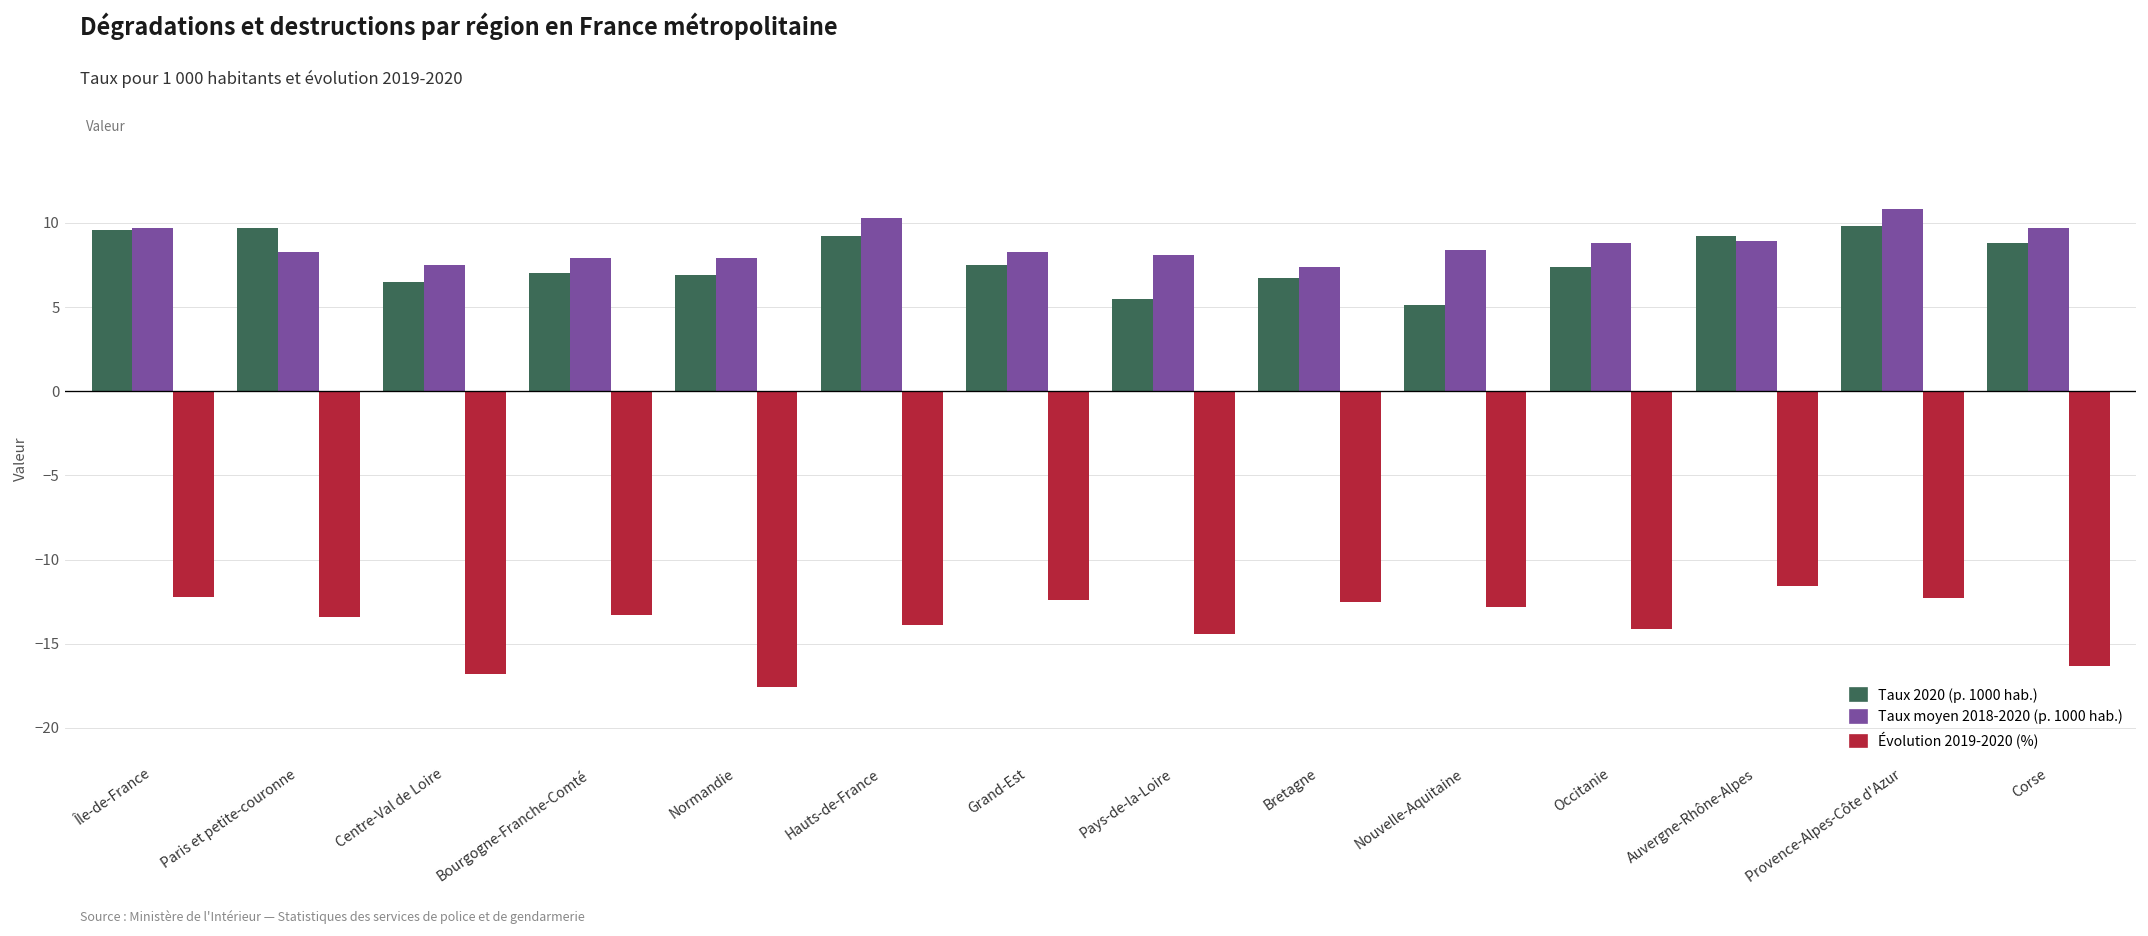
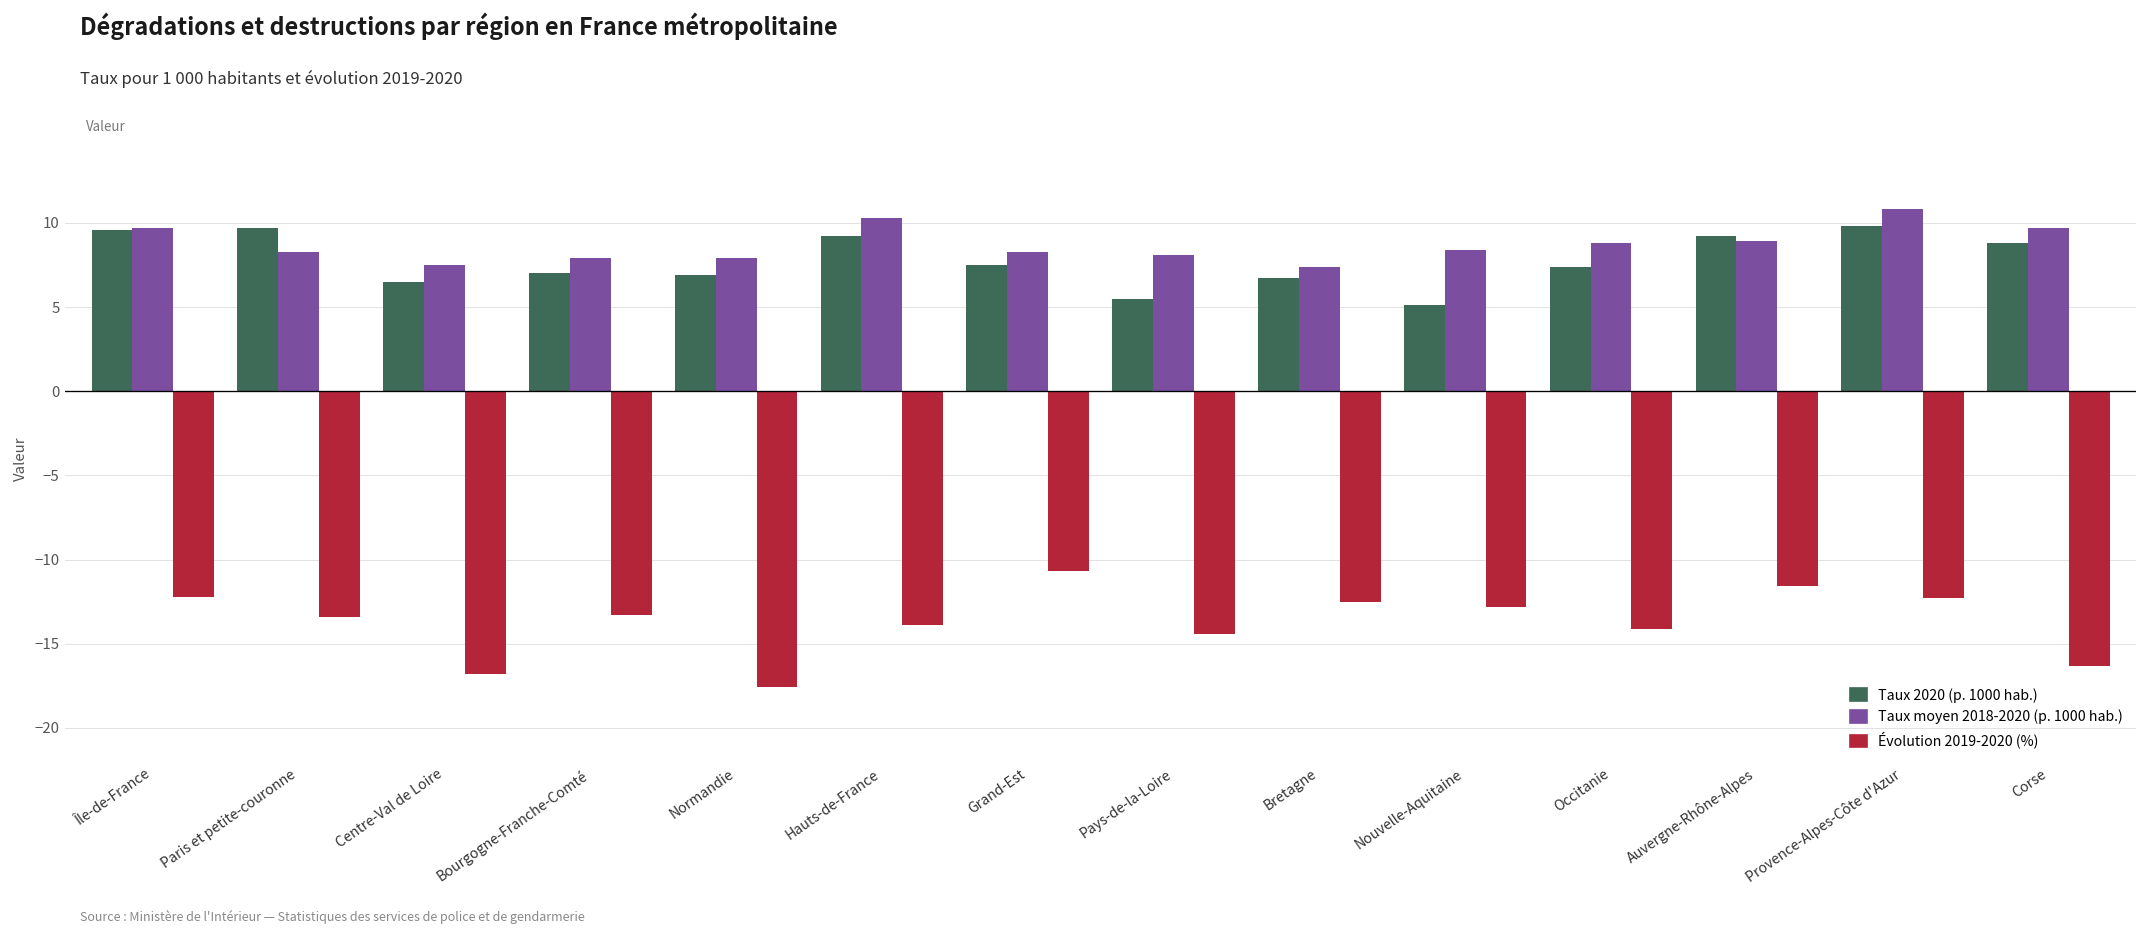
  {
    "Taux 2020 (p. 1000 hab.)": {
      "Île-de-France": 9.6,
      "Paris et petite-couronne": 9.7,
      "Centre-Val de Loire": 6.5,
      "Bourgogne-Franche-Comté": 7.0,
      "Normandie": 6.9,
      "Hauts-de-France": 9.2,
      "Grand-Est": 7.5,
      "Pays-de-la-Loire": 5.5,
      "Bretagne": 6.7,
      "Nouvelle-Aquitaine": 5.1,
      "Occitanie": 7.4,
      "Auvergne-Rhône-Alpes": 9.2,
      "Provence-Alpes-Côte d'Azur": 9.8,
      "Corse": 8.8
    },
    "Taux moyen 2018-2020 (p. 1000 hab.)": {
      "Île-de-France": 9.7,
      "Paris et petite-couronne": 8.3,
      "Centre-Val de Loire": 7.5,
      "Bourgogne-Franche-Comté": 7.9,
      "Normandie": 7.9,
      "Hauts-de-France": 10.3,
      "Grand-Est": 8.3,
      "Pays-de-la-Loire": 8.1,
      "Bretagne": 7.4,
      "Nouvelle-Aquitaine": 8.4,
      "Occitanie": 8.8,
      "Auvergne-Rhône-Alpes": 8.9,
      "Provence-Alpes-Côte d'Azur": 10.8,
      "Corse": 9.7
    },
    "Évolution 2019-2020 (%)": {
      "Île-de-France": -12.2,
      "Paris et petite-couronne": -13.4,
      "Centre-Val de Loire": -16.8,
      "Bourgogne-Franche-Comté": -13.3,
      "Normandie": -17.6,
      "Hauts-de-France": -13.9,
-     "Grand-Est": -12.4,
+     "Grand-Est": -10.7,
      "Pays-de-la-Loire": -14.4,
      "Bretagne": -12.5,
      "Nouvelle-Aquitaine": -12.8,
      "Occitanie": -14.1,
      "Auvergne-Rhône-Alpes": -11.6,
      "Provence-Alpes-Côte d'Azur": -12.3,
      "Corse": -16.3
    }
  }
